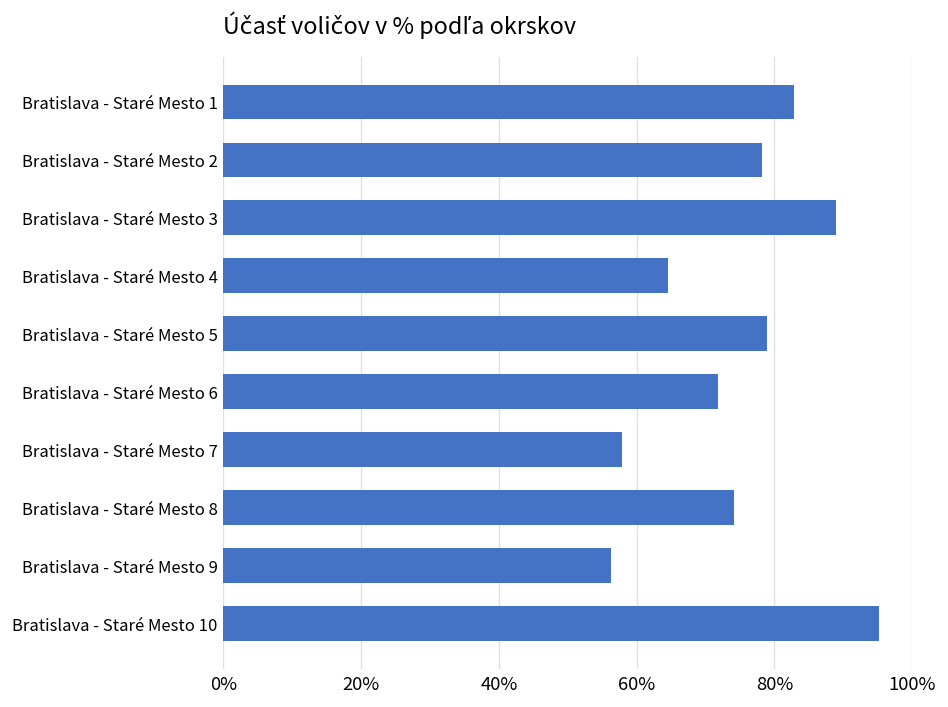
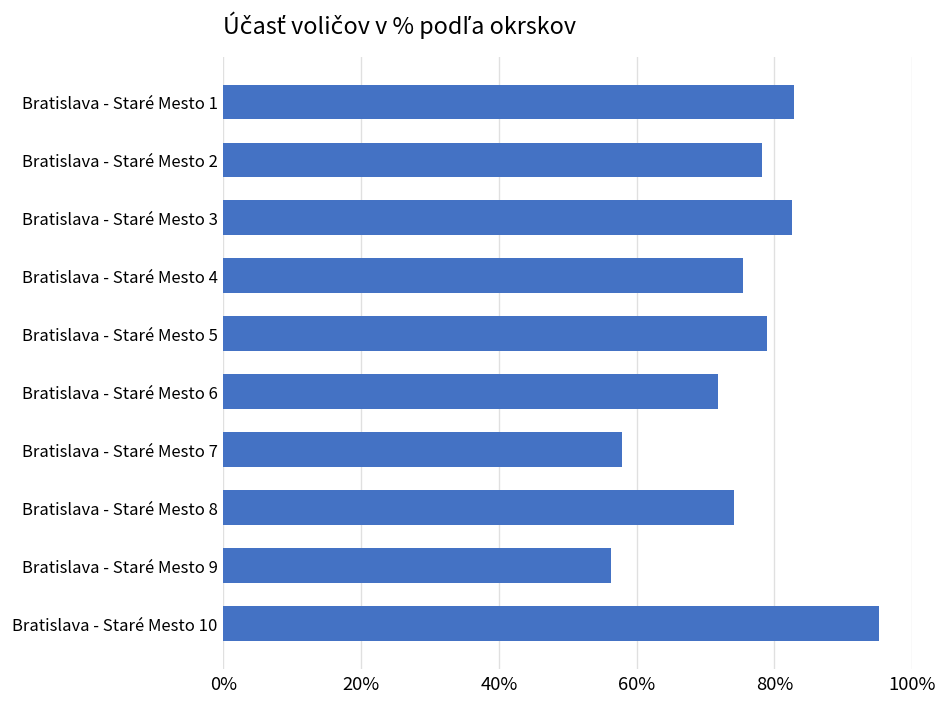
  {
    "Bratislava - Staré Mesto 1": "83%",
    "Bratislava - Staré Mesto 2": "78%",
-   "Bratislava - Staré Mesto 3": "89%",
-   "Bratislava - Staré Mesto 4": "65%",
+   "Bratislava - Staré Mesto 3": "83%",
+   "Bratislava - Staré Mesto 4": "75%",
    "Bratislava - Staré Mesto 5": "79%",
    "Bratislava - Staré Mesto 6": "72%",
    "Bratislava - Staré Mesto 7": "58%",
    "Bratislava - Staré Mesto 8": "74%",
    "Bratislava - Staré Mesto 9": "56%",
    "Bratislava - Staré Mesto 10": "95%"
  }
